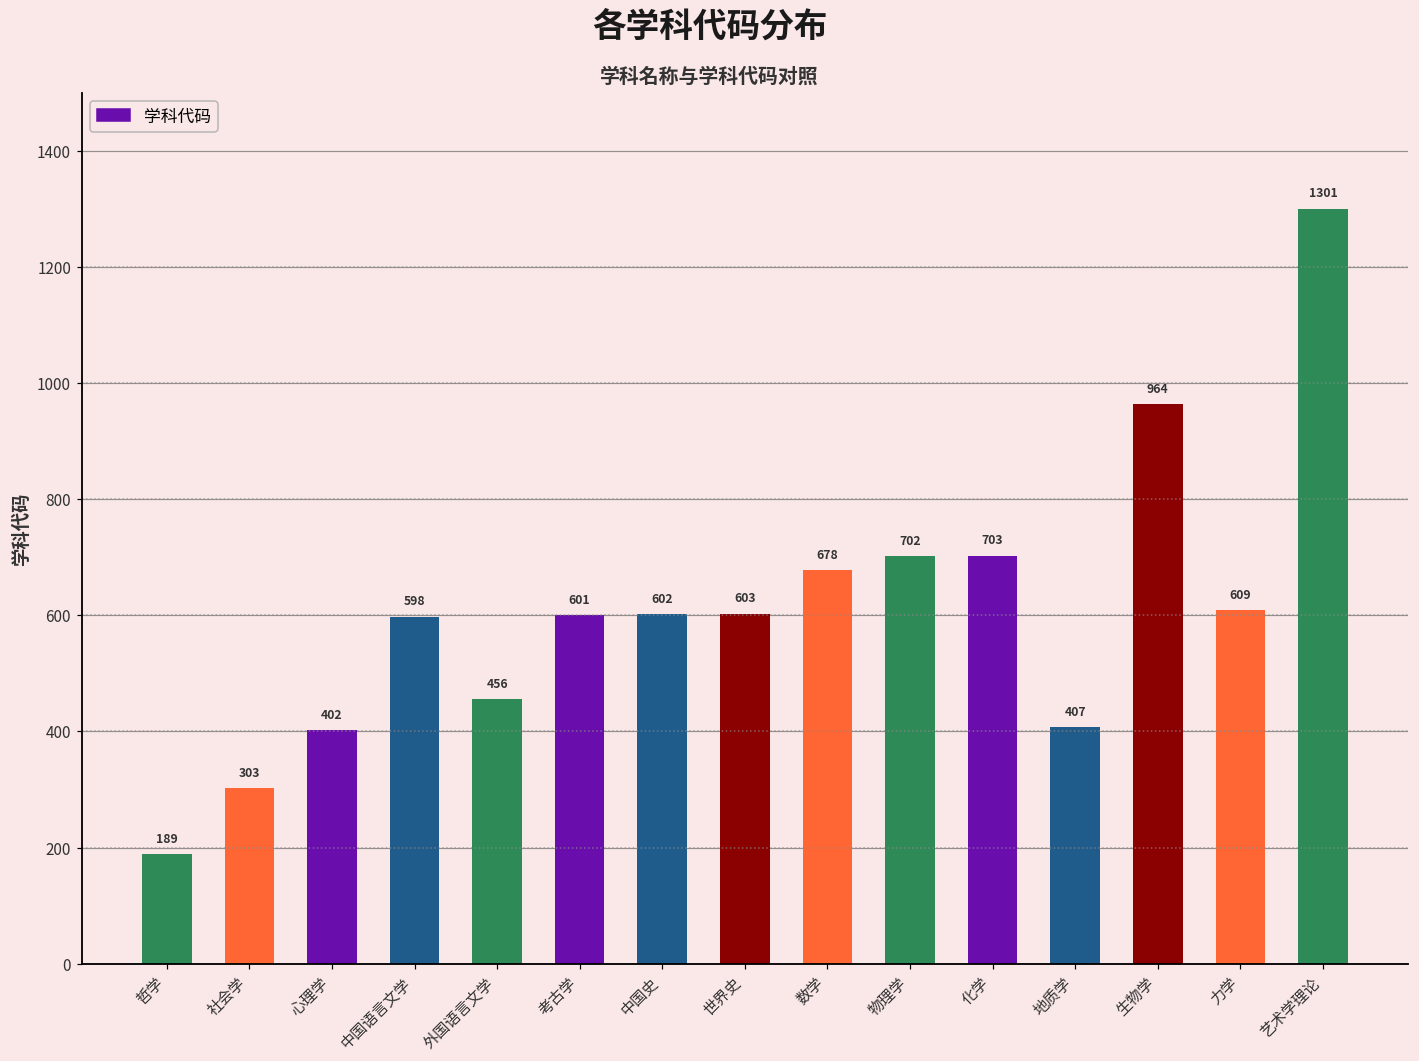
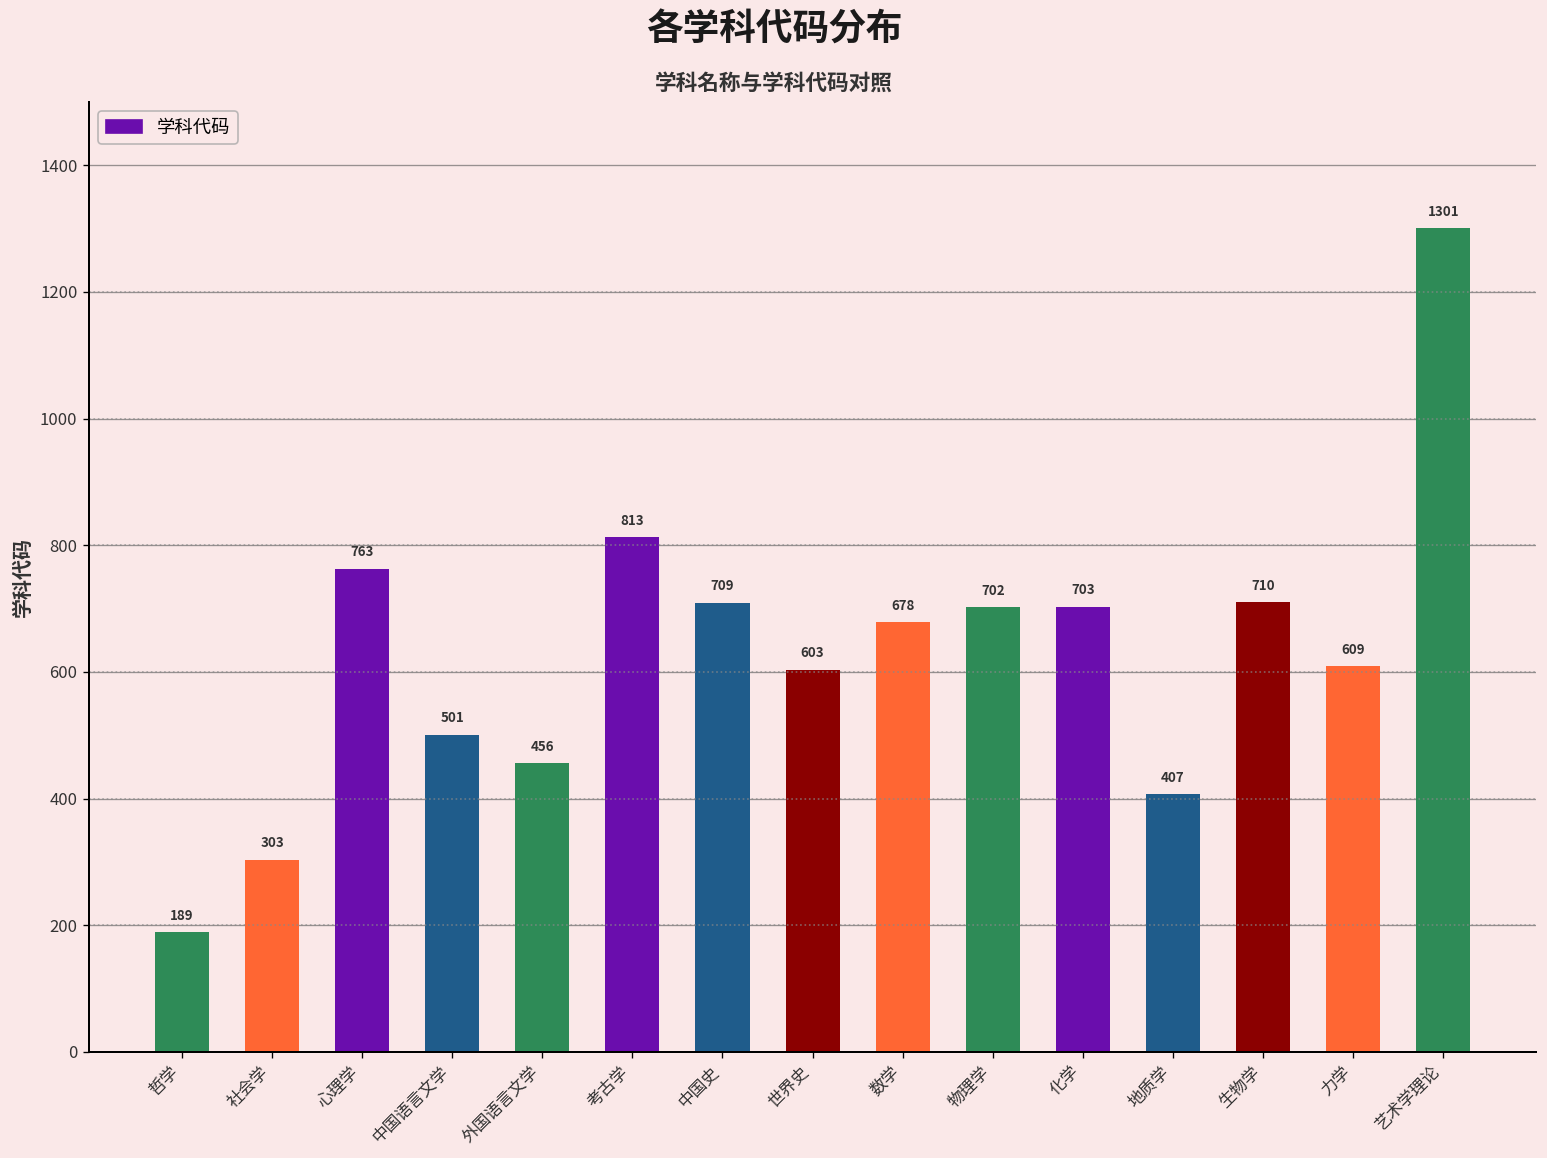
  {
    "哲学": 189,
    "社会学": 303,
-   "心理学": 402,
-   "中国语言文学": 598,
+   "心理学": 763,
+   "中国语言文学": 501,
    "外国语言文学": 456,
-   "考古学": 601,
-   "中国史": 602,
+   "考古学": 813,
+   "中国史": 709,
    "世界史": 603,
    "数学": 678,
    "物理学": 702,
    "化学": 703,
    "地质学": 407,
-   "生物学": 964,
+   "生物学": 710,
    "力学": 609,
    "艺术学理论": 1301
  }
